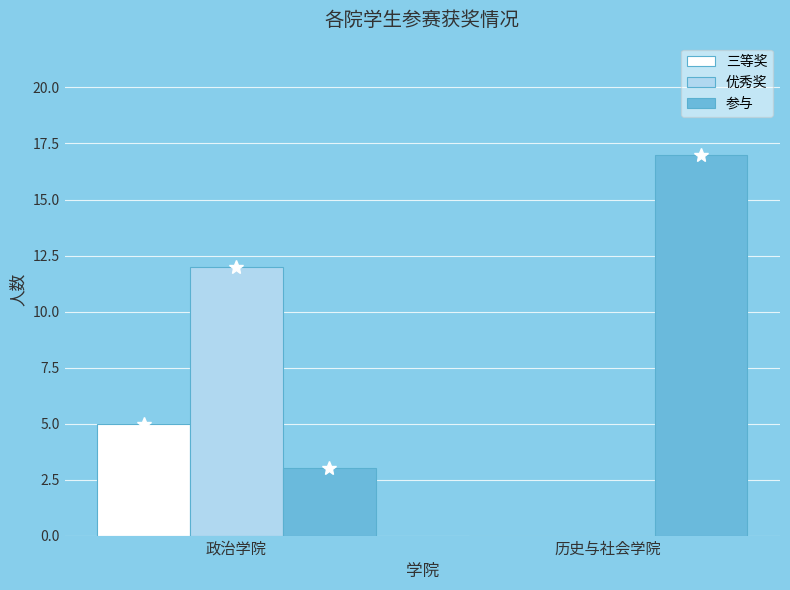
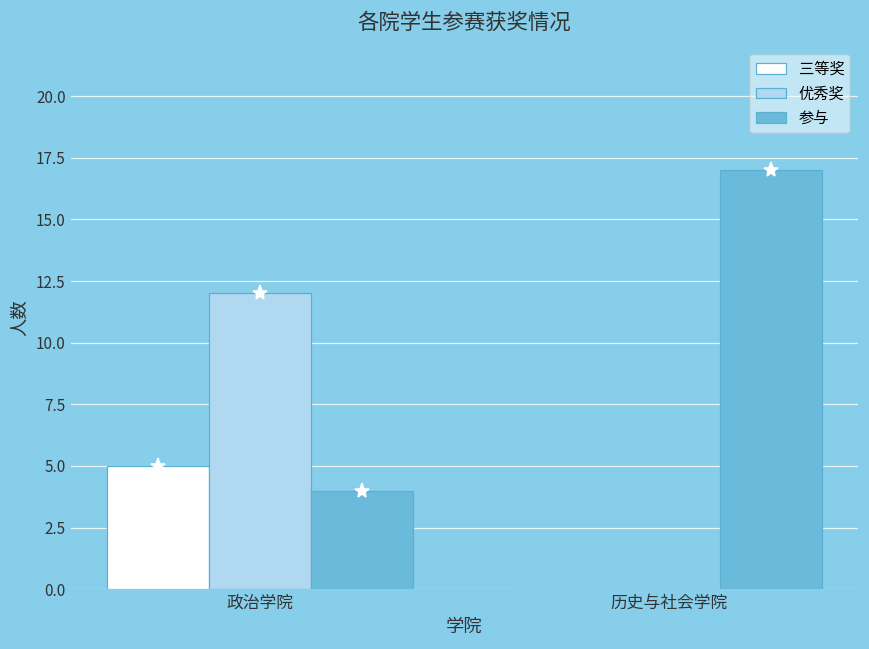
  {
    "优秀奖": {
      "政治学院": 12,
      "历史与社会学院": 0
    },
    "参与": {
-     "政治学院": 3,
+     "政治学院": 4,
      "历史与社会学院": 17
    }
  }
